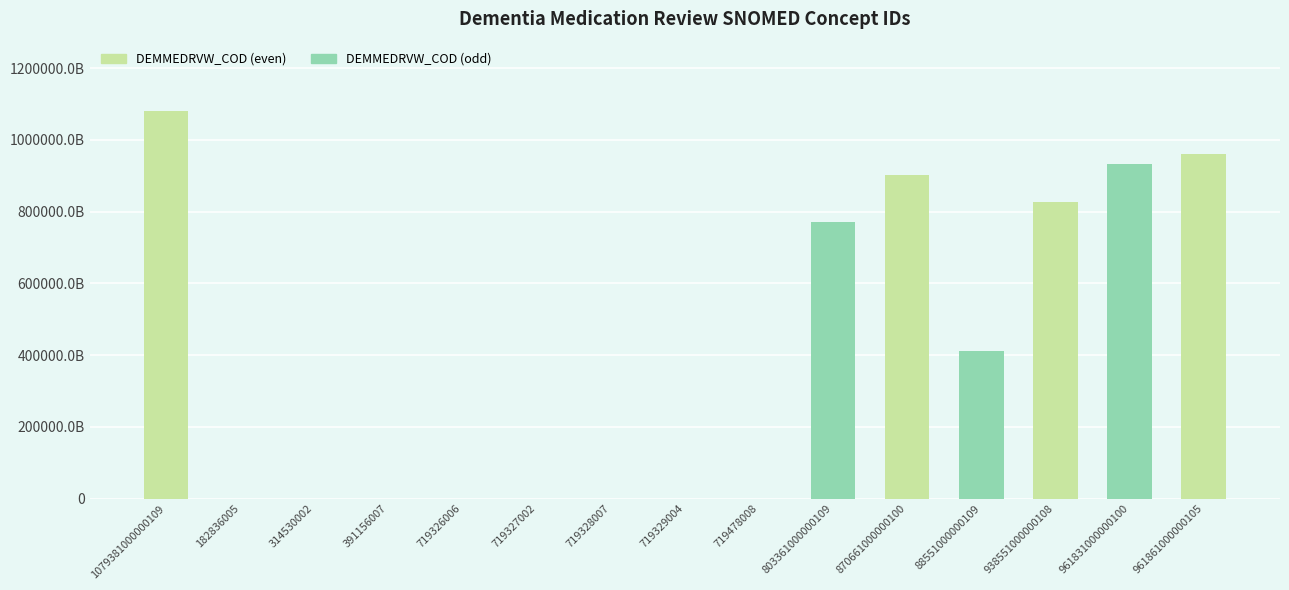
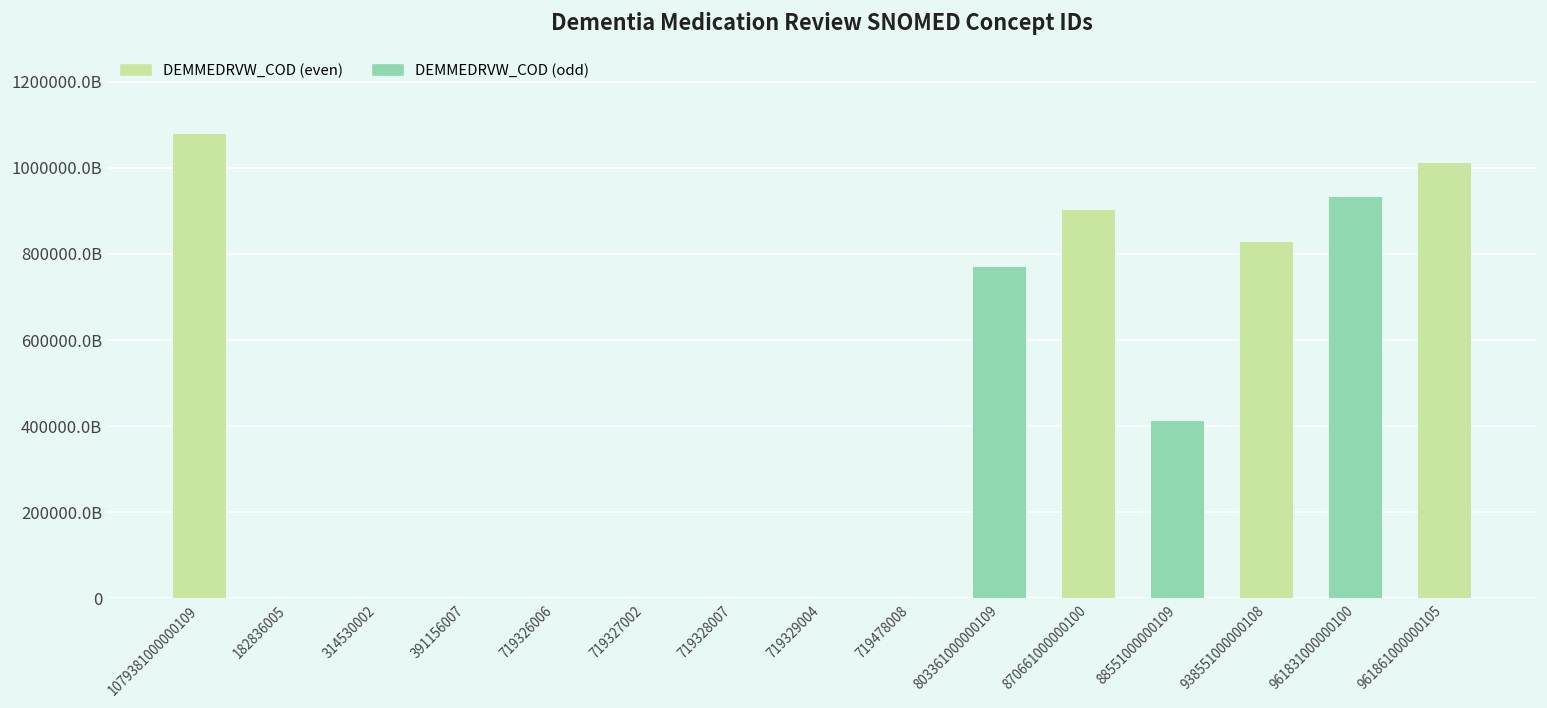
  {
    "1079381000000109": 1080000000000000,
    "803361000000109": 770000000000000,
    "870661000000100": 900000000000000,
    "88551000000109": 410000000000000,
    "938551000000108": 830000000000000,
    "961831000000100": 930000000000000,
-   "961861000000105": 960000000000000
+   "961861000000105": 1010000000000000
  }
